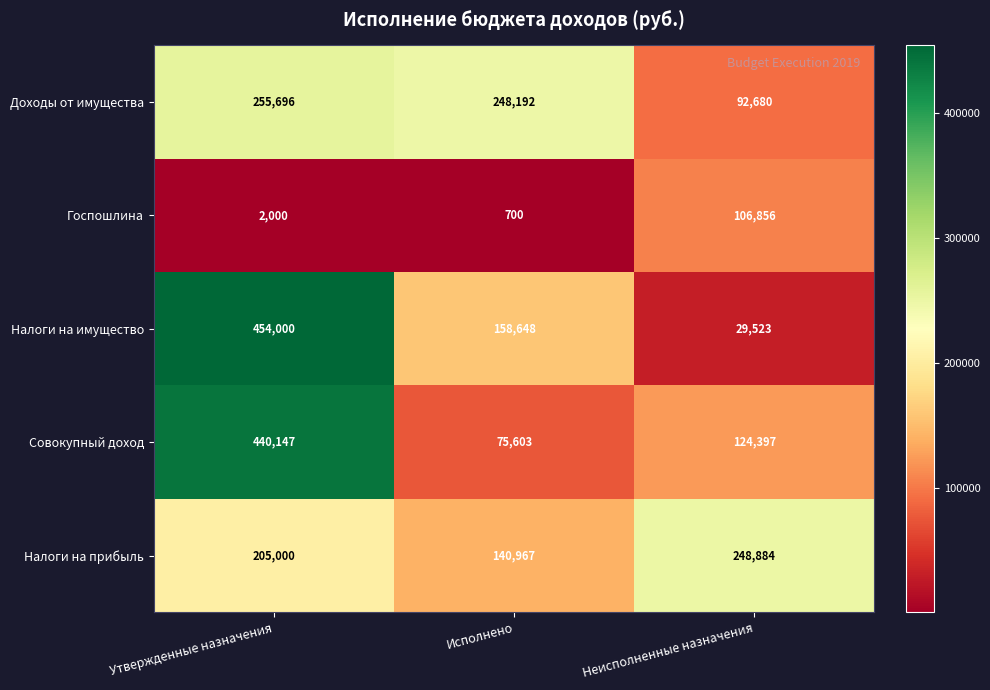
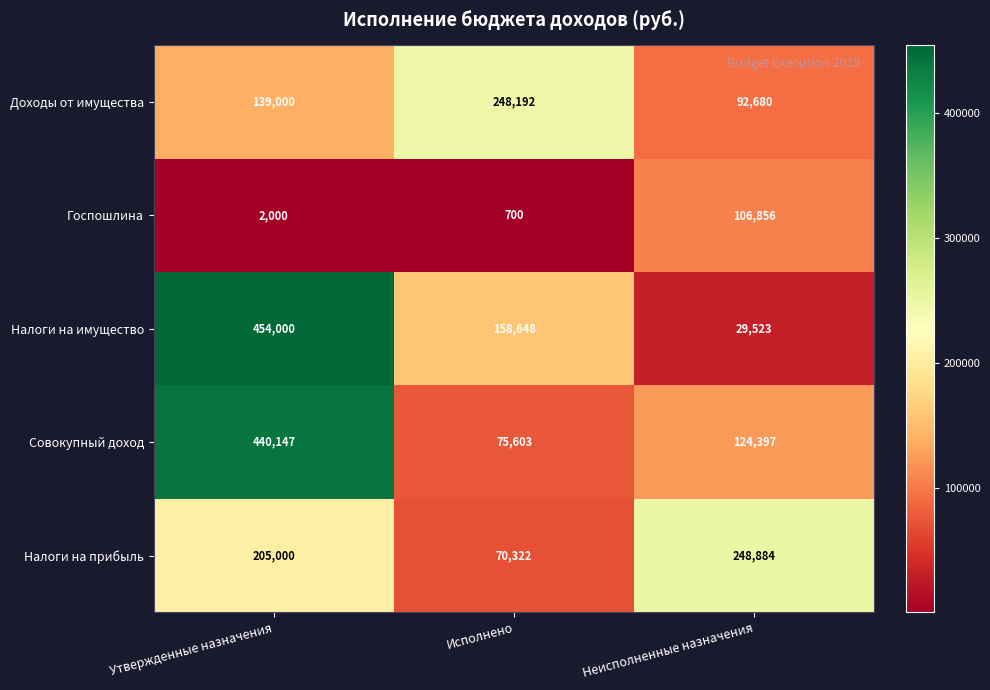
  {
    "Доходы от имущества": {
-     "Утвержденные назначения": "255,696",
+     "Утвержденные назначения": "139,000",
      "Исполнено": "248,192"
    },
    "Госпошлина": {
      "Утвержденные назначения": "2,000",
      "Исполнено": "700",
      "Неисполненные назначения": "106,856"
    },
    "Налоги на имущество": {
      "Утвержденные назначения": "454,000",
      "Исполнено": "158,648",
      "Неисполненные назначения": "29,523"
    },
    "Совокупный доход": {
      "Утвержденные назначения": "440,147",
      "Исполнено": "75,603",
      "Неисполненные назначения": "124,397"
    },
    "Налоги на прибыль": {
      "Утвержденные назначения": "205,000",
-     "Исполнено": "140,967",
+     "Исполнено": "70,322",
      "Неисполненные назначения": "248,884"
    }
  }
